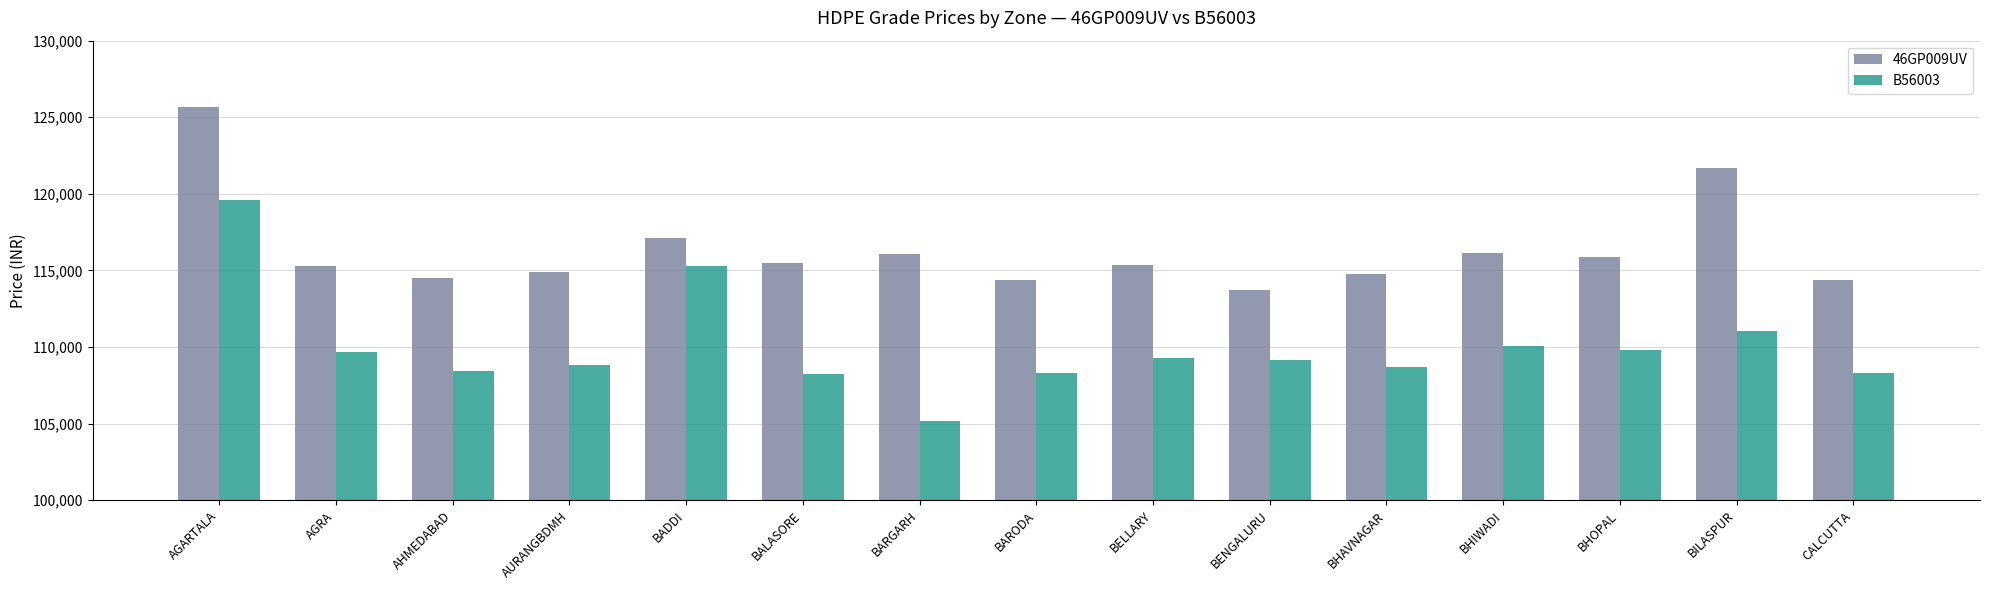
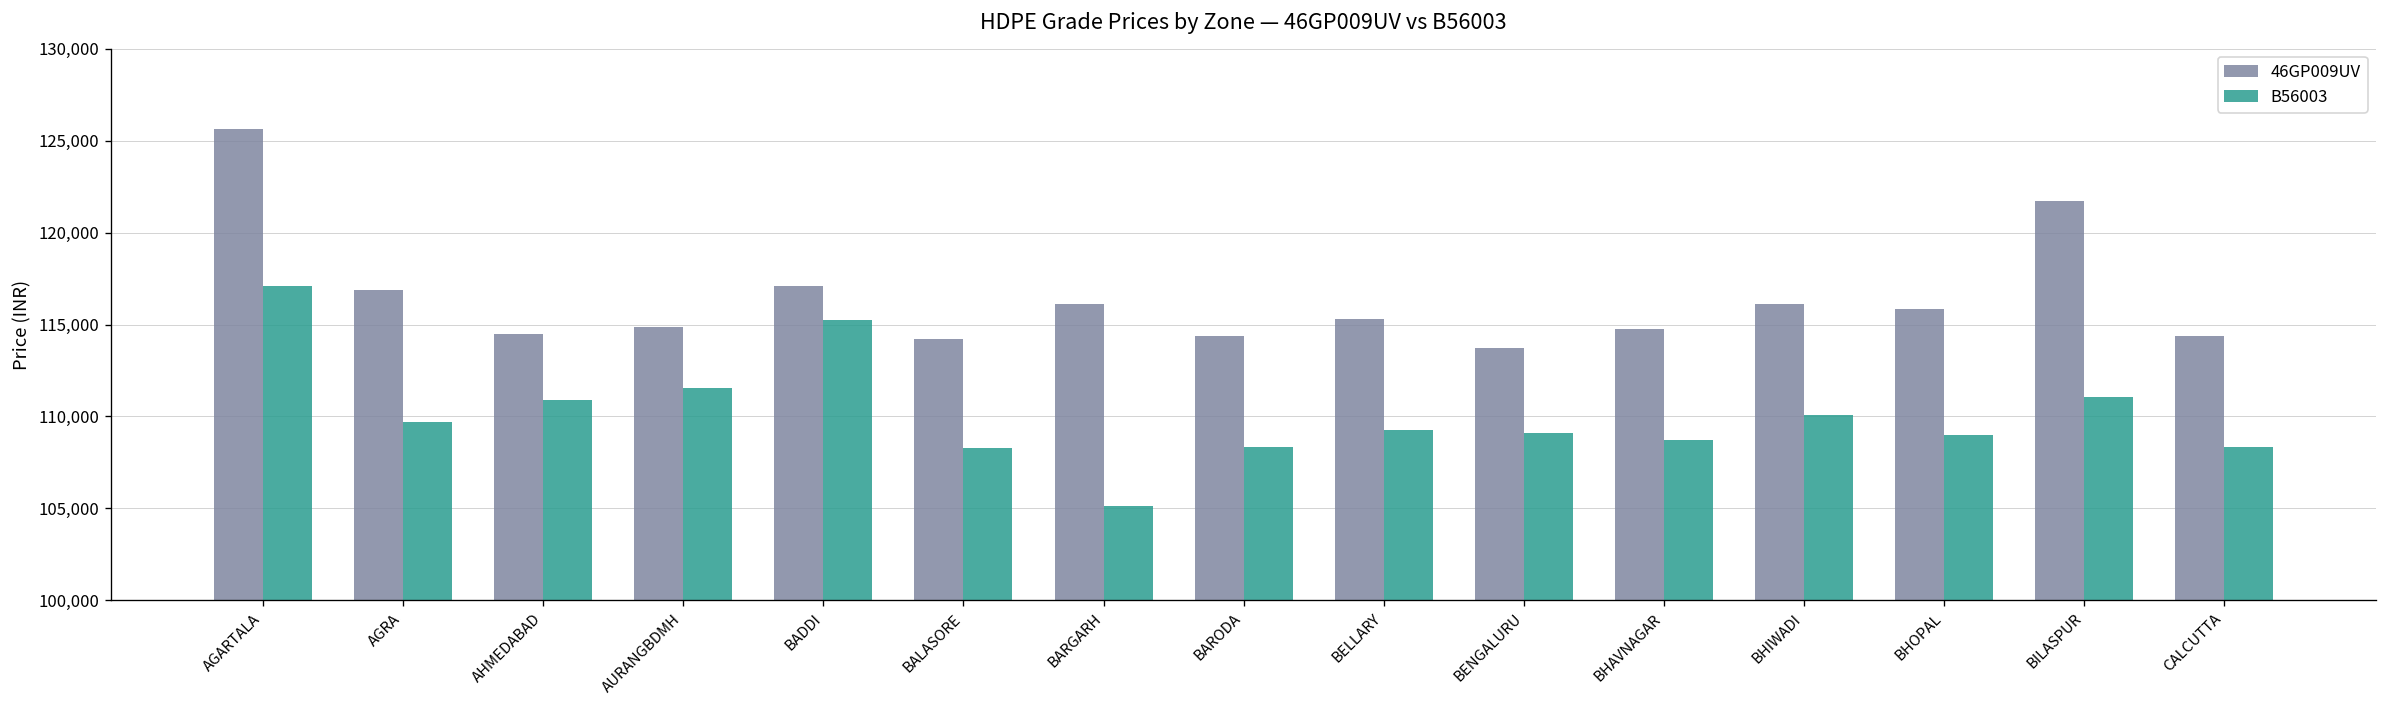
  {
    "46GP009UV": {
      "AGARTALA": "125,700",
-     "AGRA": "115,300",
+     "AGRA": "116,900",
      "AHMEDABAD": "114,500",
      "AURANGBDMH": "114,900",
      "BADDI": "117,100",
-     "BALASORE": "115,500",
+     "BALASORE": "114,200",
      "BARGARH": "116,100",
      "BARODA": "114,400",
      "BELLARY": "115,300",
      "BENGALURU": "113,700",
      "BHAVNAGAR": "114,800",
      "BHIWADI": "116,100",
      "BHOPAL": "115,900",
      "BILASPUR": "121,700",
      "CALCUTTA": "114,400"
    },
    "B56003": {
-     "AGARTALA": "119,600",
+     "AGARTALA": "117,100",
      "AGRA": "109,700",
-     "AHMEDABAD": "108,500",
-     "AURANGBDMH": "108,800",
+     "AHMEDABAD": "110,900",
+     "AURANGBDMH": "111,500",
      "BADDI": "115,300",
      "BALASORE": "108,300",
      "BARGARH": "105,100",
      "BARODA": "108,300",
      "BELLARY": "109,300",
      "BENGALURU": "109,100",
      "BHAVNAGAR": "108,700",
      "BHIWADI": "110,100",
-     "BHOPAL": "109,800",
+     "BHOPAL": "109,000",
      "BILASPUR": "111,000",
      "CALCUTTA": "108,300"
    }
  }
